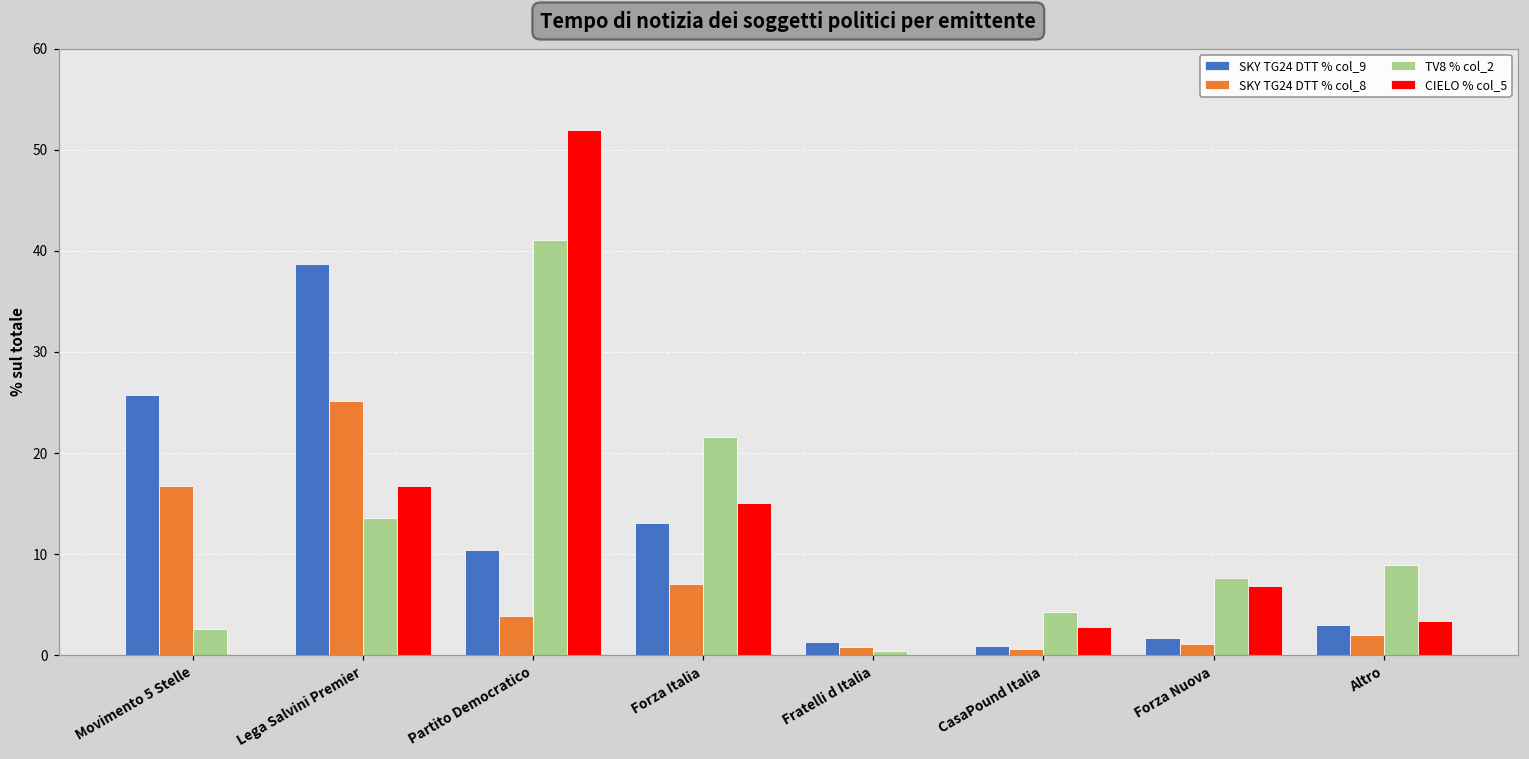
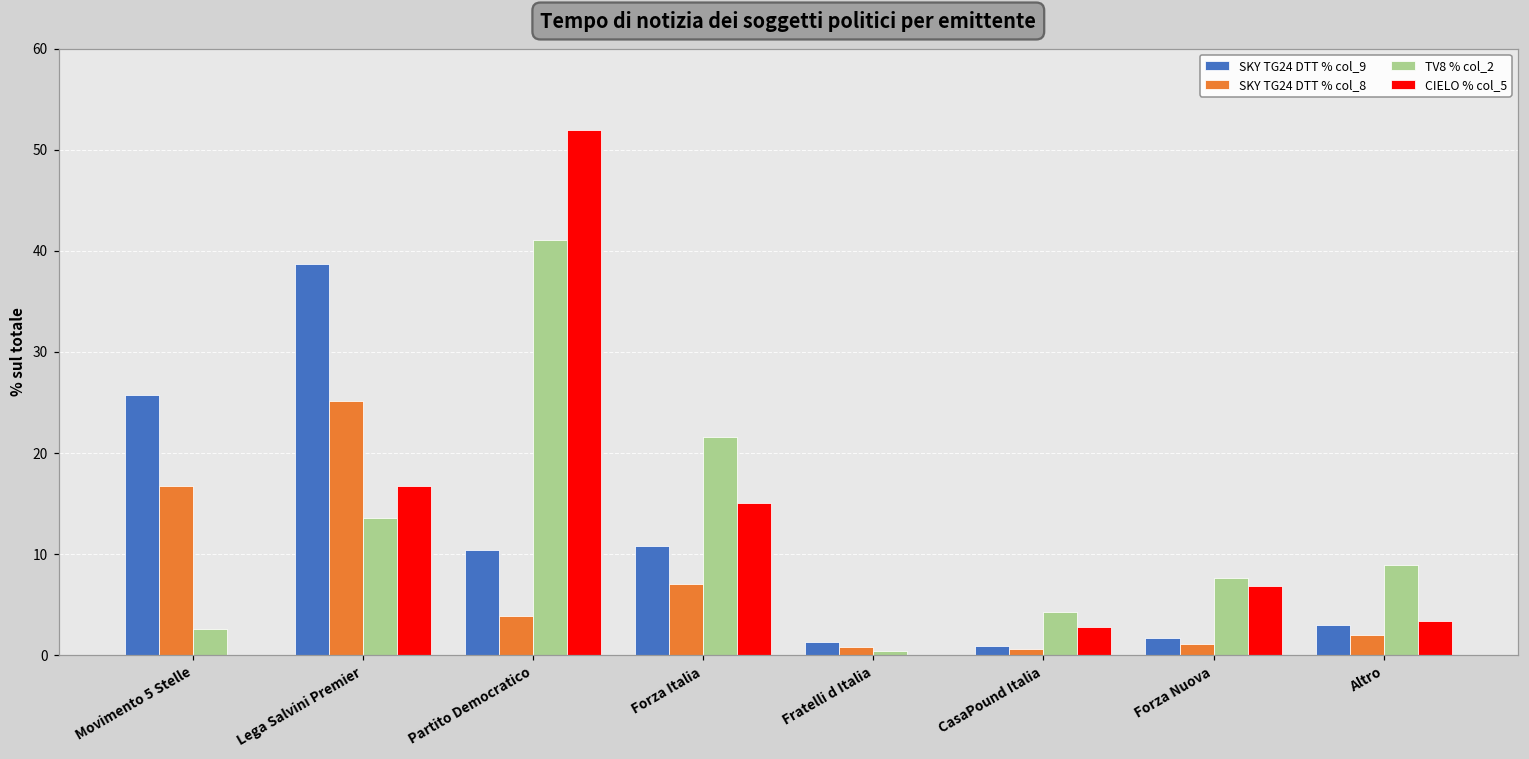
  {
    "SKY TG24 DTT % col_9": {
      "Movimento 5 Stelle": 26,
      "Lega Salvini Premier": 39,
      "Partito Democratico": 10,
-     "Forza Italia": 13,
+     "Forza Italia": 11,
      "Fratelli d Italia": 1,
      "CasaPound Italia": 1,
      "Forza Nuova": 2,
      "Altro": 3
    },
    "SKY TG24 DTT % col_8": {
      "Movimento 5 Stelle": 17,
      "Lega Salvini Premier": 25,
      "Partito Democratico": 4,
      "Forza Italia": 7,
      "Fratelli d Italia": 1,
      "CasaPound Italia": 1,
      "Forza Nuova": 1,
      "Altro": 2
    },
    "TV8 % col_2": {
      "Movimento 5 Stelle": 3,
      "Lega Salvini Premier": 14,
      "Partito Democratico": 41,
      "Forza Italia": 22,
      "Fratelli d Italia": 0,
      "CasaPound Italia": 4,
      "Forza Nuova": 8,
      "Altro": 9
    },
    "CIELO % col_5": {
      "Movimento 5 Stelle": 0,
      "Lega Salvini Premier": 17,
      "Partito Democratico": 52,
      "Forza Italia": 15,
      "Fratelli d Italia": 0,
      "CasaPound Italia": 3,
      "Forza Nuova": 7,
      "Altro": 3
    }
  }
